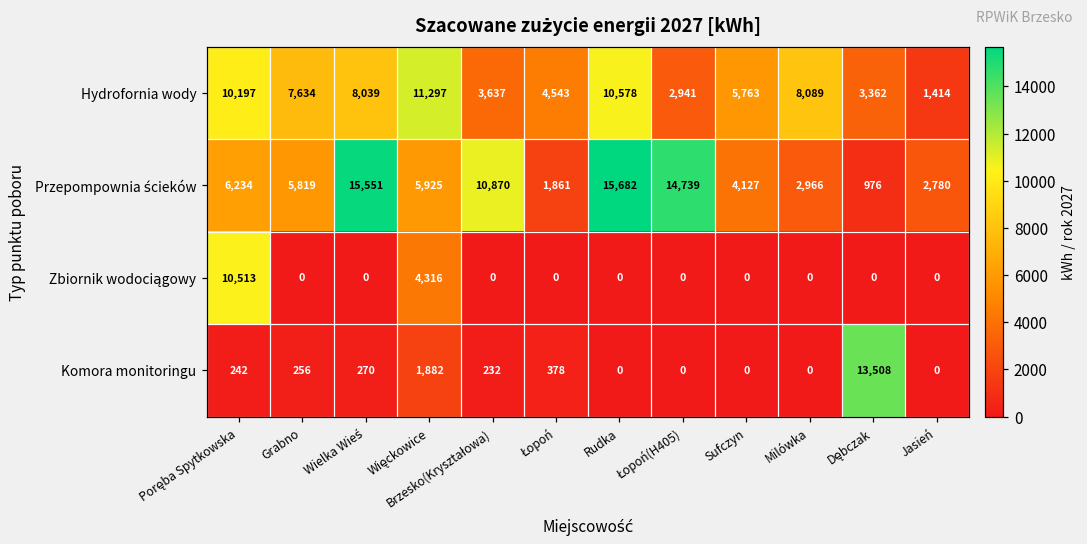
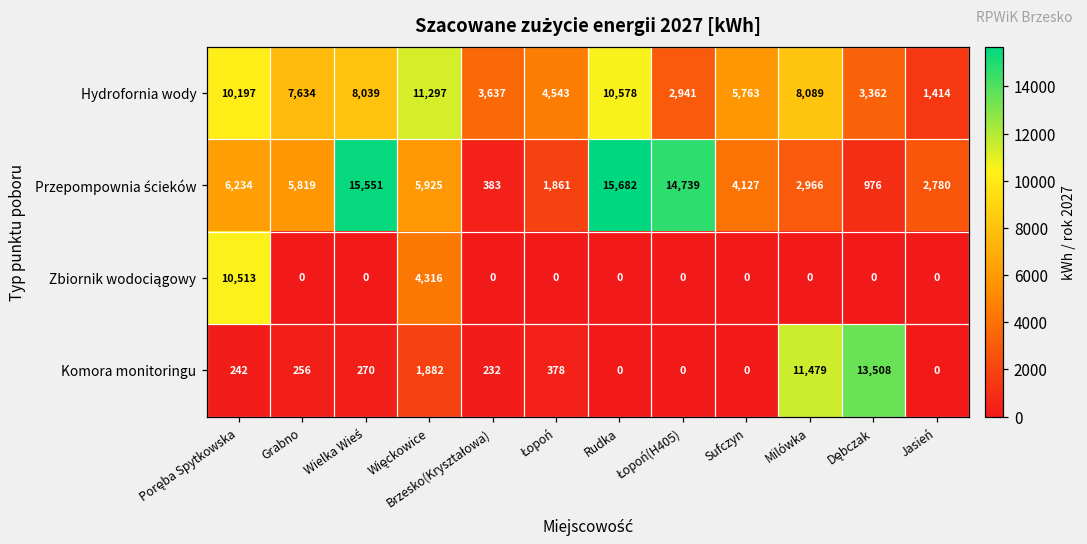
  {
    "Hydrofornia wody": {
      "Poręba Spytkowska": "10,197",
      "Grabno": "7,634",
      "Wielka Wieś": "8,039",
      "Więckowice": "11,297",
      "Brzesko(Kryształowa)": "3,637",
      "Łopoń": "4,543",
      "Rudka": "10,578",
      "Łopoń(H405)": "2,941",
      "Sufczyn": "5,763",
      "Milówka": "8,089",
      "Dębczak": "3,362",
      "Jasień": "1,414"
    },
    "Przepompownia ścieków": {
      "Poręba Spytkowska": "6,234",
      "Grabno": "5,819",
      "Wielka Wieś": "15,551",
      "Więckowice": "5,925",
-     "Brzesko(Kryształowa)": "10,870",
+     "Brzesko(Kryształowa)": "383",
      "Łopoń": "1,861",
      "Rudka": "15,682",
      "Łopoń(H405)": "14,739",
      "Sufczyn": "4,127",
      "Milówka": "2,966",
      "Dębczak": "976",
      "Jasień": "2,780"
    },
    "Zbiornik wodociągowy": {
      "Poręba Spytkowska": "10,513",
      "Grabno": "0",
      "Wielka Wieś": "0",
      "Więckowice": "4,316",
      "Brzesko(Kryształowa)": "0",
      "Łopoń": "0",
      "Rudka": "0",
      "Łopoń(H405)": "0",
      "Sufczyn": "0",
      "Milówka": "0",
      "Dębczak": "0",
      "Jasień": "0"
    },
    "Komora monitoringu": {
      "Poręba Spytkowska": "242",
      "Grabno": "256",
      "Wielka Wieś": "270",
      "Więckowice": "1,882",
      "Brzesko(Kryształowa)": "232",
      "Łopoń": "378",
      "Rudka": "0",
      "Łopoń(H405)": "0",
      "Sufczyn": "0",
-     "Milówka": "0",
+     "Milówka": "11,479",
      "Dębczak": "13,508",
      "Jasień": "0"
    }
  }
